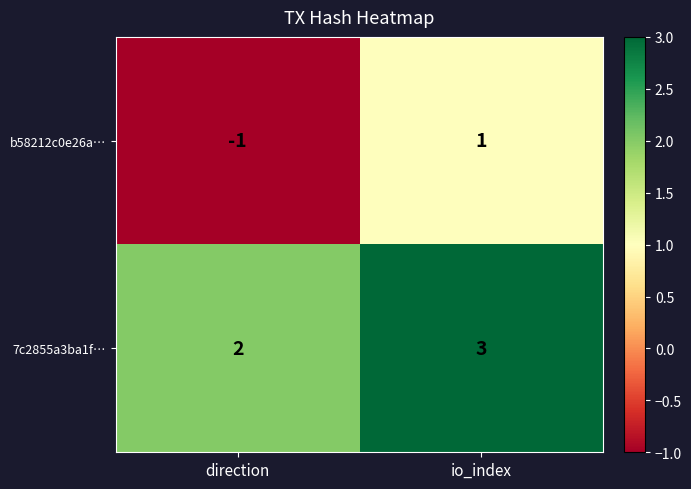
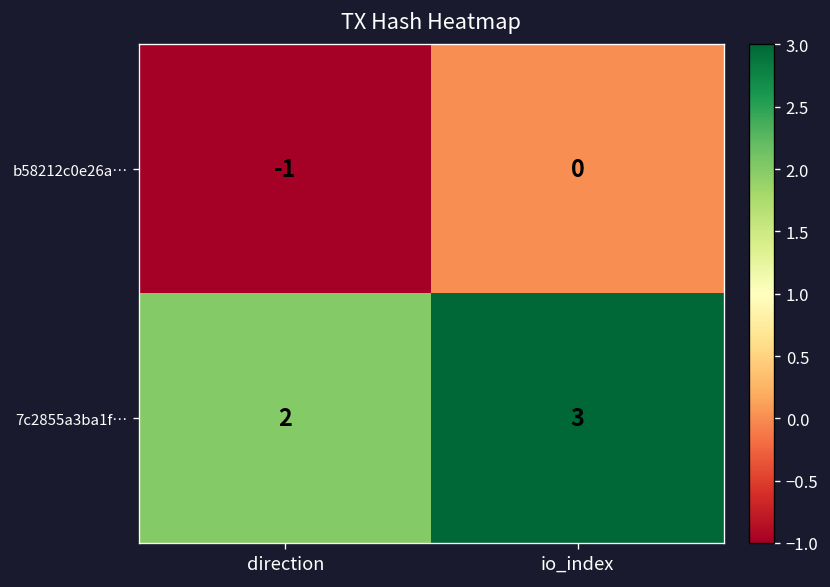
  {
    "b58212c0e26a…": {
      "direction": -1,
-     "io_index": 1
+     "io_index": 0
    },
    "7c2855a3ba1f…": {
      "direction": 2,
      "io_index": 3
    }
  }
